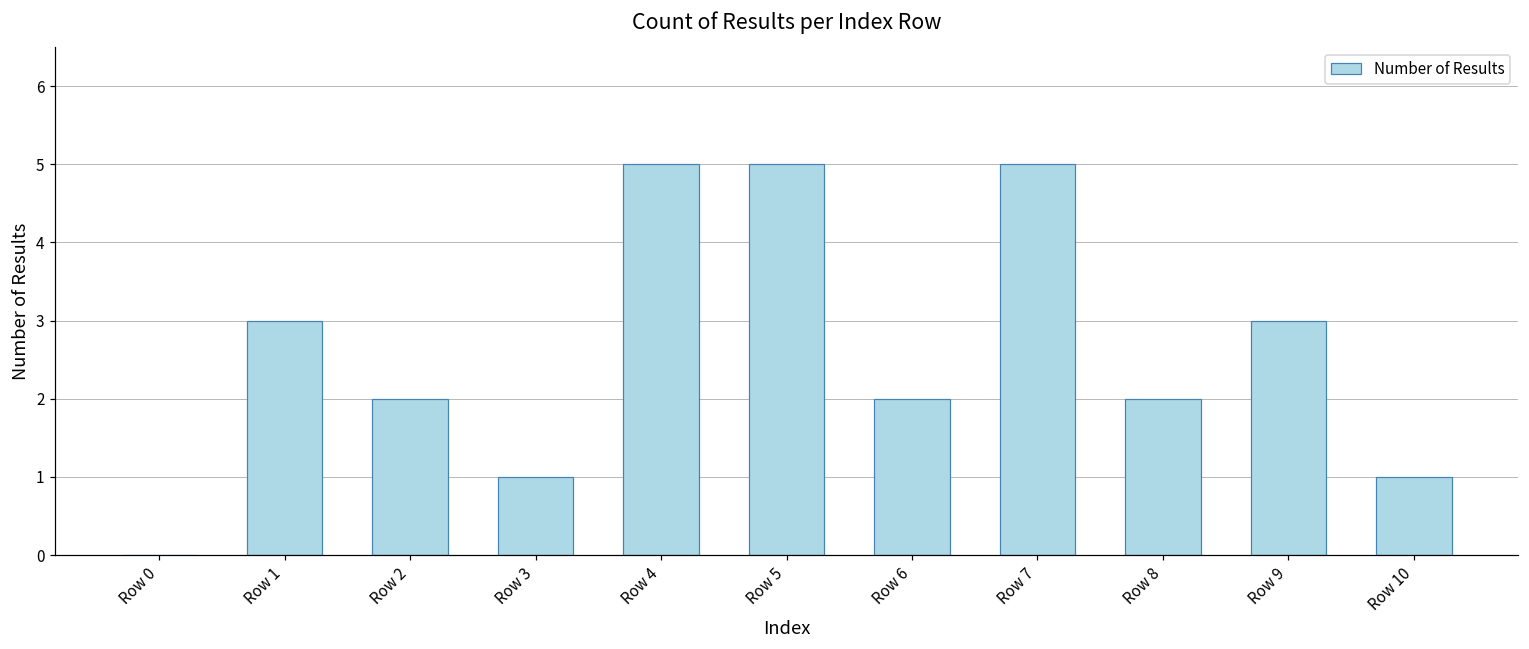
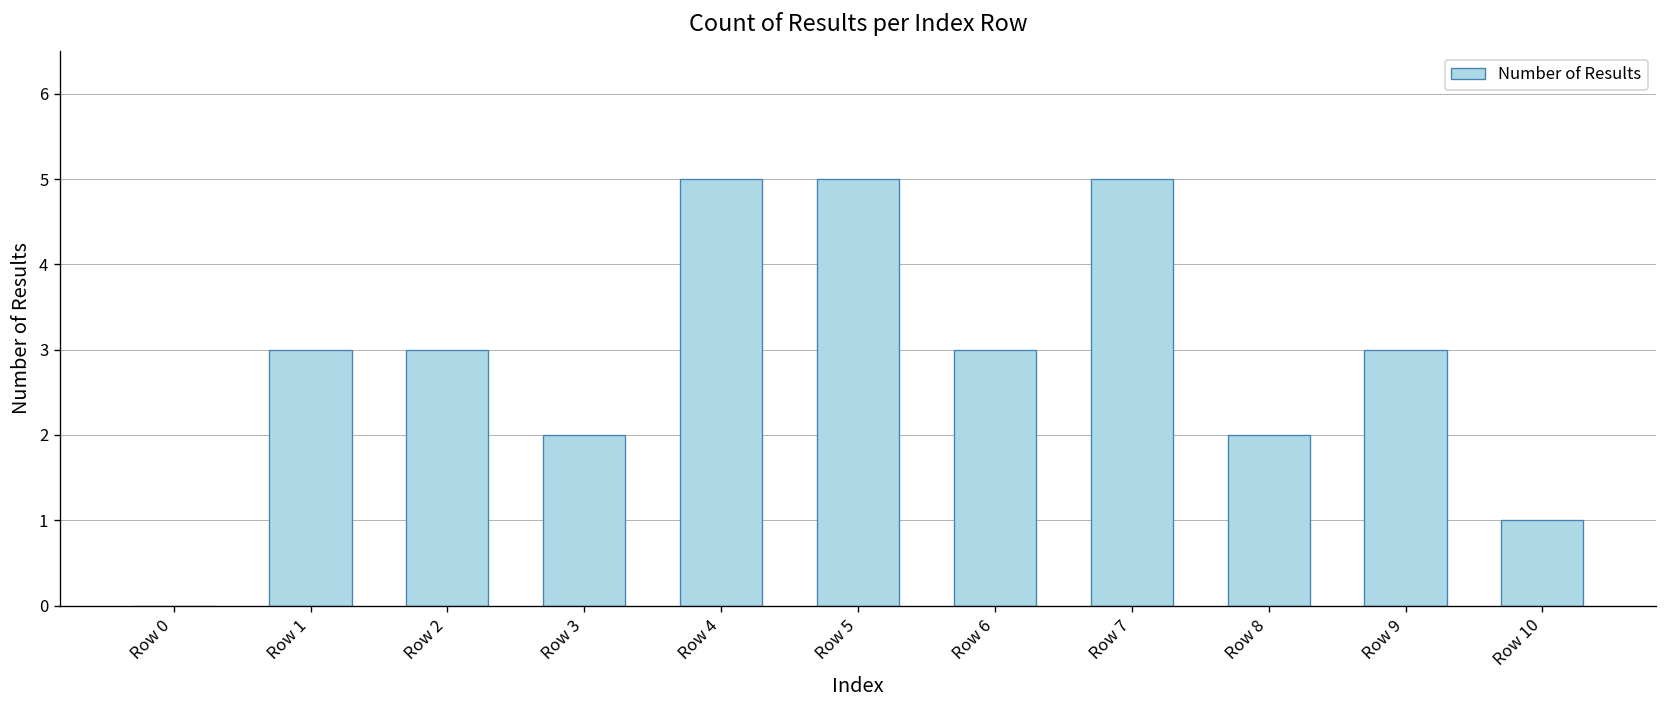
  {
    "Row 0": 0,
    "Row 1": 3,
-   "Row 2": 2,
-   "Row 3": 1,
+   "Row 2": 3,
+   "Row 3": 2,
    "Row 4": 5,
    "Row 5": 5,
-   "Row 6": 2,
+   "Row 6": 3,
    "Row 7": 5,
    "Row 8": 2,
    "Row 9": 3,
    "Row 10": 1
  }
